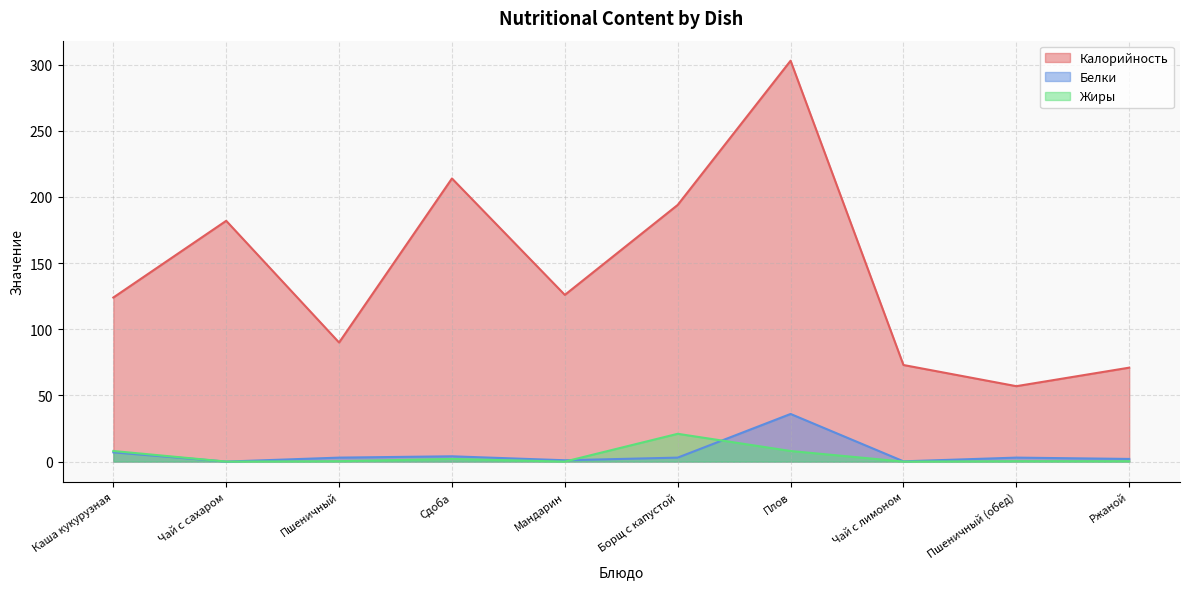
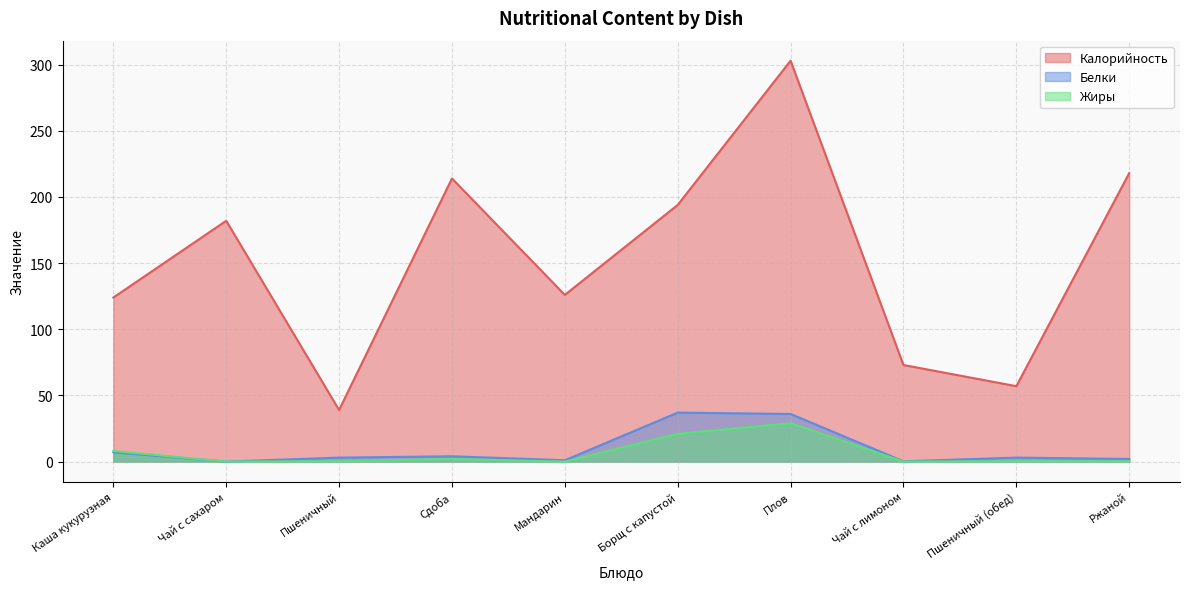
  {
    "Калорийность": {
      "Каша кукурузная": 124,
      "Чай с сахаром": 182,
-     "Пшеничный": 90,
+     "Пшеничный": 39,
      "Сдоба": 214,
      "Мандарин": 126,
      "Борщ с капустой": 194,
      "Плов": 303,
      "Чай с лимоном": 73,
      "Пшеничный (обед)": 57,
-     "Ржаной": 71
+     "Ржаной": 218
    },
    "Белки": {
      "Пшеничный": 3,
      "Сдоба": 4,
-     "Борщ с капустой": 3,
+     "Борщ с капустой": 37,
      "Плов": 36,
      "Пшеничный (обед)": 3
    },
    "Жиры": {
      "Пшеничный": 0,
      "Сдоба": 2,
      "Борщ с капустой": 21,
-     "Плов": 8,
+     "Плов": 29,
      "Пшеничный (обед)": 0
    }
  }
